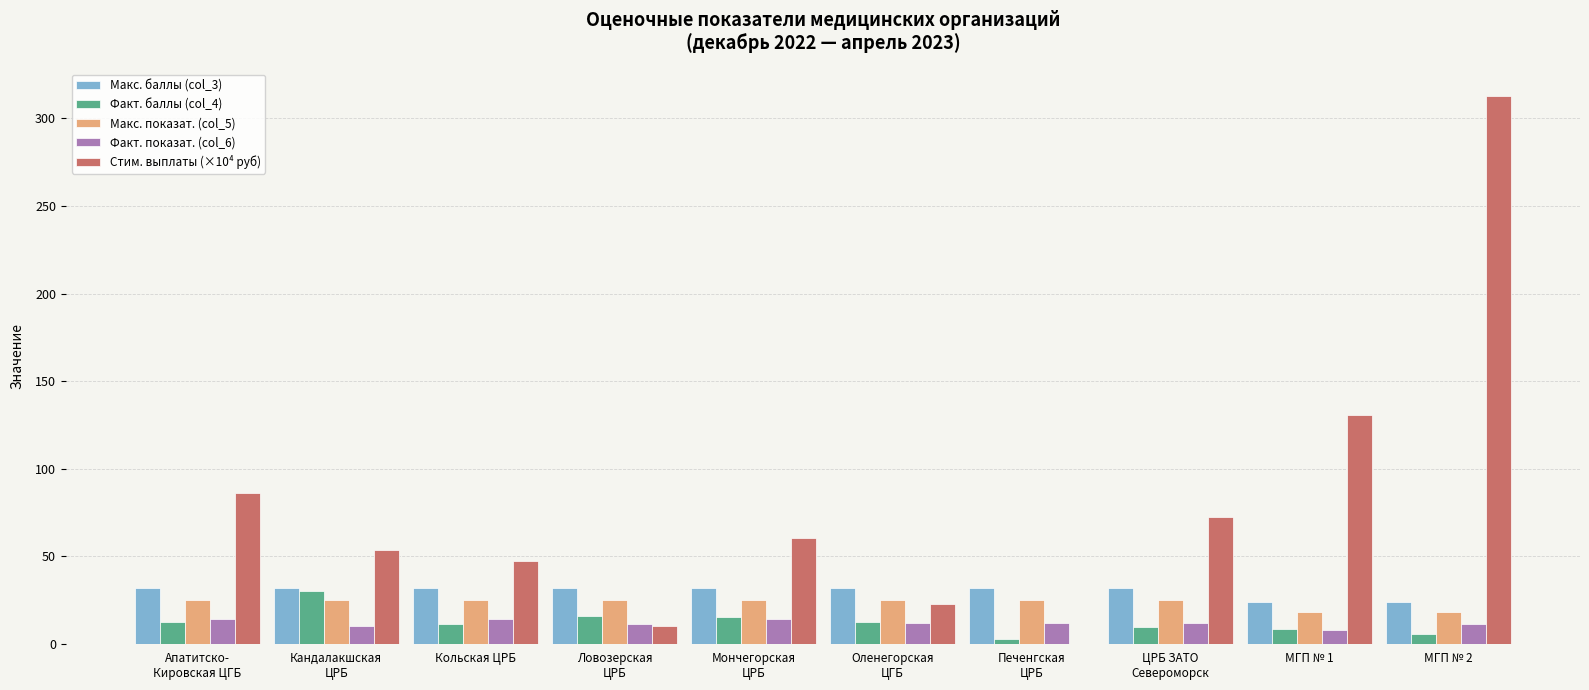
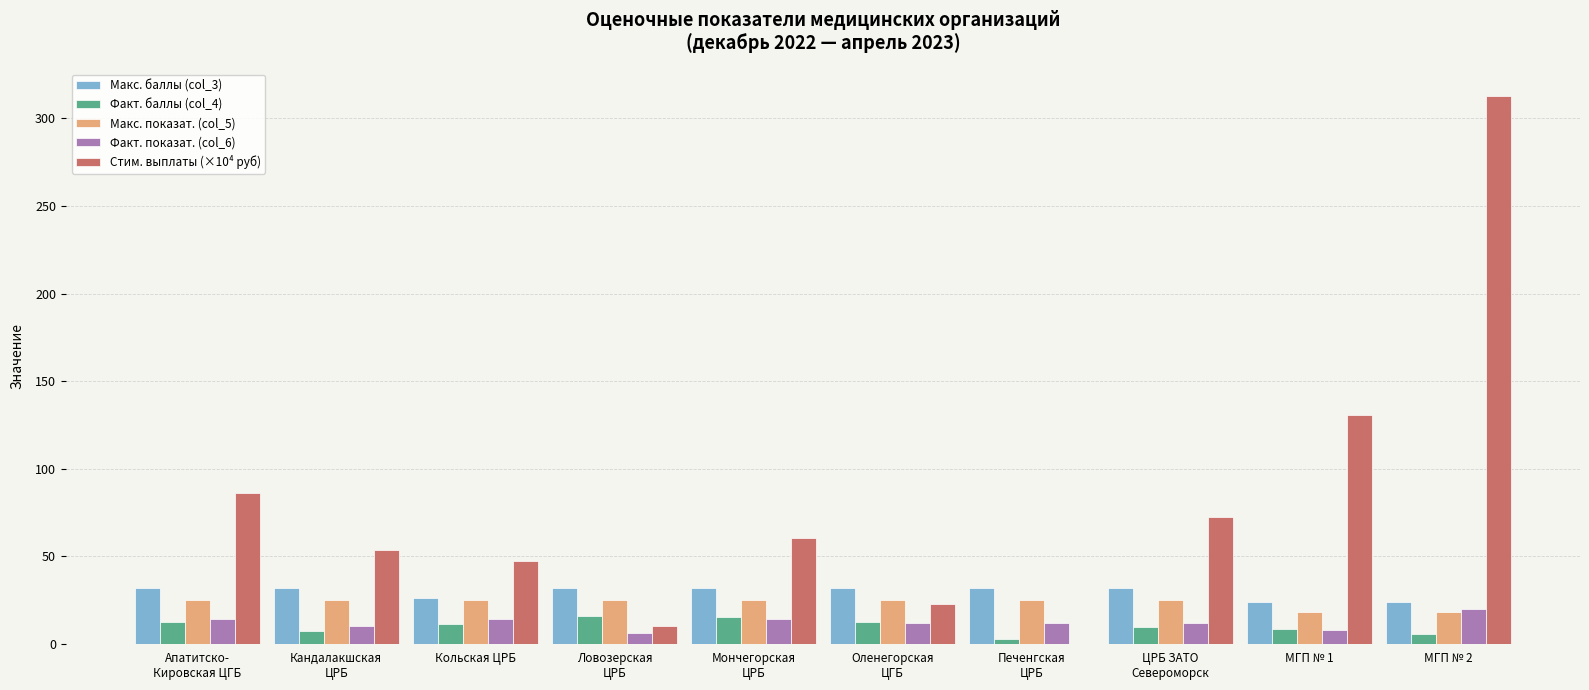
  {
    "Макс. баллы (col_3)": {
      "Апатитско- Кировская ЦГБ": 32,
      "Кандалакшская ЦРБ": 32,
-     "Кольская ЦРБ": 32,
+     "Кольская ЦРБ": 26,
      "Ловозерская ЦРБ": 32,
      "Мончегорская ЦРБ": 32,
      "Оленегорская ЦГБ": 32,
      "Печенгская ЦРБ": 32,
      "ЦРБ ЗАТО Североморск": 32,
      "МГП № 1": 24,
      "МГП № 2": 24
    },
    "Факт. баллы (col_4)": {
      "Апатитско- Кировская ЦГБ": 13,
-     "Кандалакшская ЦРБ": 30,
+     "Кандалакшская ЦРБ": 8,
      "Кольская ЦРБ": 11,
      "Ловозерская ЦРБ": 16,
      "Мончегорская ЦРБ": 16,
      "Оленегорская ЦГБ": 13,
      "Печенгская ЦРБ": 3,
      "ЦРБ ЗАТО Североморск": 10,
      "МГП № 1": 9,
      "МГП № 2": 6
    },
    "Макс. показат. (col_5)": {
      "Апатитско- Кировская ЦГБ": 25,
      "Кандалакшская ЦРБ": 25,
      "Кольская ЦРБ": 25,
      "Ловозерская ЦРБ": 25,
      "Мончегорская ЦРБ": 25,
      "Оленегорская ЦГБ": 25,
      "Печенгская ЦРБ": 25,
      "ЦРБ ЗАТО Североморск": 25,
      "МГП № 1": 18,
      "МГП № 2": 18
    },
    "Факт. показат. (col_6)": {
      "Апатитско- Кировская ЦГБ": 14,
      "Кандалакшская ЦРБ": 10,
      "Кольская ЦРБ": 14,
-     "Ловозерская ЦРБ": 11,
+     "Ловозерская ЦРБ": 6,
      "Мончегорская ЦРБ": 14,
      "Оленегорская ЦГБ": 12,
      "Печенгская ЦРБ": 12,
      "ЦРБ ЗАТО Североморск": 12,
      "МГП № 1": 8,
-     "МГП № 2": 11
+     "МГП № 2": 20
    },
    "Стим. выплаты (×10⁴ руб)": {
      "Апатитско- Кировская ЦГБ": 86,
      "Кандалакшская ЦРБ": 53,
      "Кольская ЦРБ": 47,
      "Ловозерская ЦРБ": 10,
      "Мончегорская ЦРБ": 60,
      "Оленегорская ЦГБ": 23,
      "Печенгская ЦРБ": 0,
      "ЦРБ ЗАТО Североморск": 72,
      "МГП № 1": 131,
      "МГП № 2": 313
    }
  }
